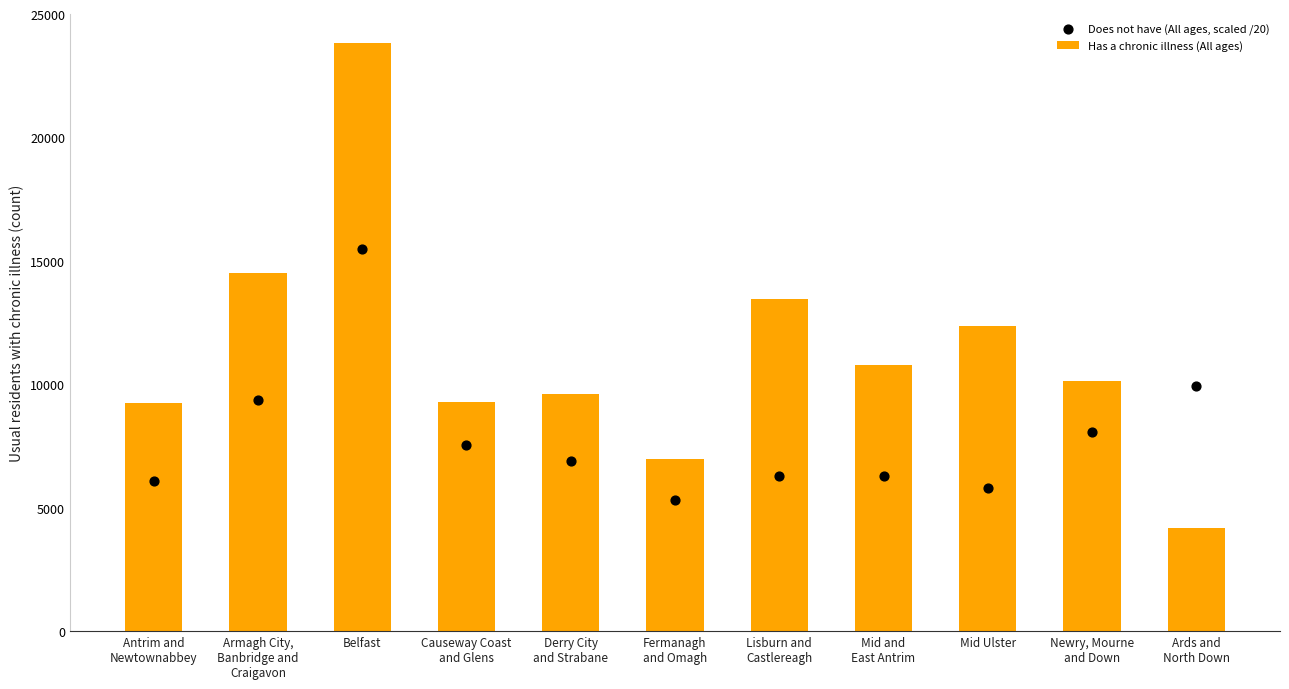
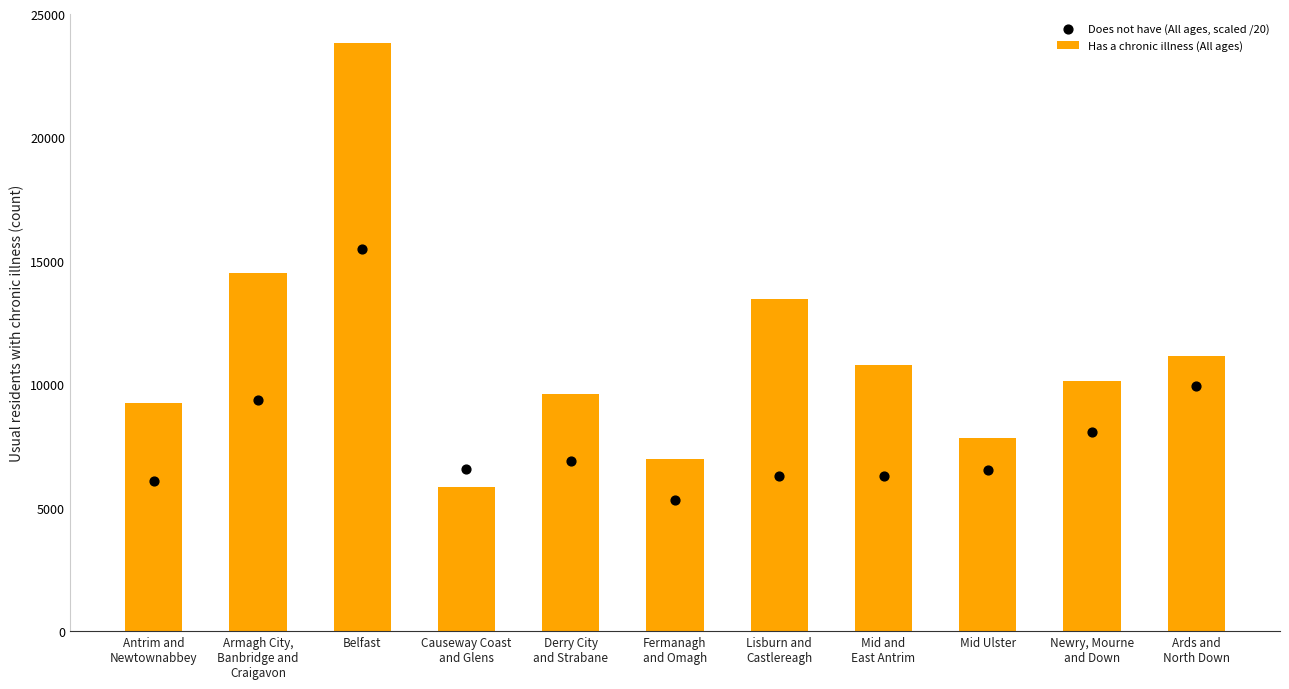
  {
    "Has a chronic illness (All ages)": {
      "Antrim and Newtownabbey": 9200,
      "Armagh City, Banbridge and Craigavon": 14500,
      "Belfast": 23800,
-     "Causeway Coast and Glens": 9300,
+     "Causeway Coast and Glens": 5800,
      "Derry City and Strabane": 9600,
      "Fermanagh and Omagh": 7000,
      "Lisburn and Castlereagh": 13500,
      "Mid and East Antrim": 10800,
-     "Mid Ulster": 12400,
+     "Mid Ulster": 7800,
      "Newry, Mourne and Down": 10100,
-     "Ards and North Down": 4200
+     "Ards and North Down": 11200
    },
    "Does not have (All ages, scaled /20)": {
-     "Causeway Coast and Glens": 7600,
-     "Mid Ulster": 5800
+     "Causeway Coast and Glens": 6600,
+     "Mid Ulster": 6500
    }
  }
